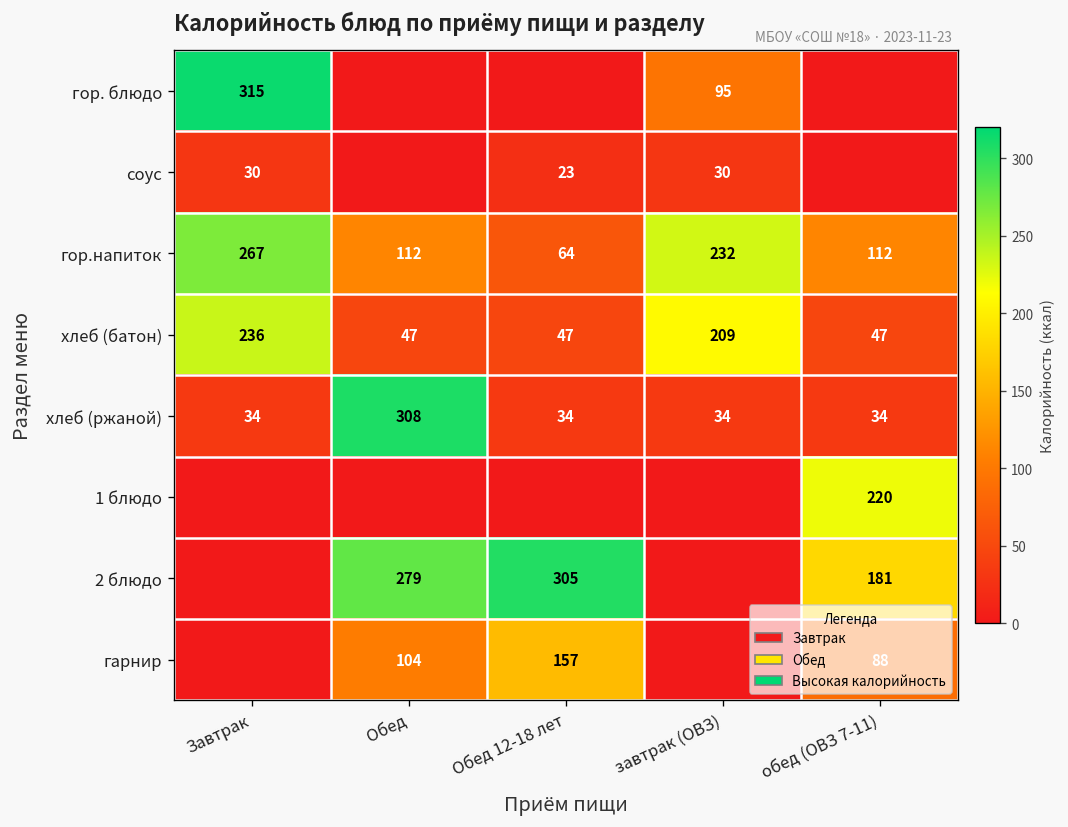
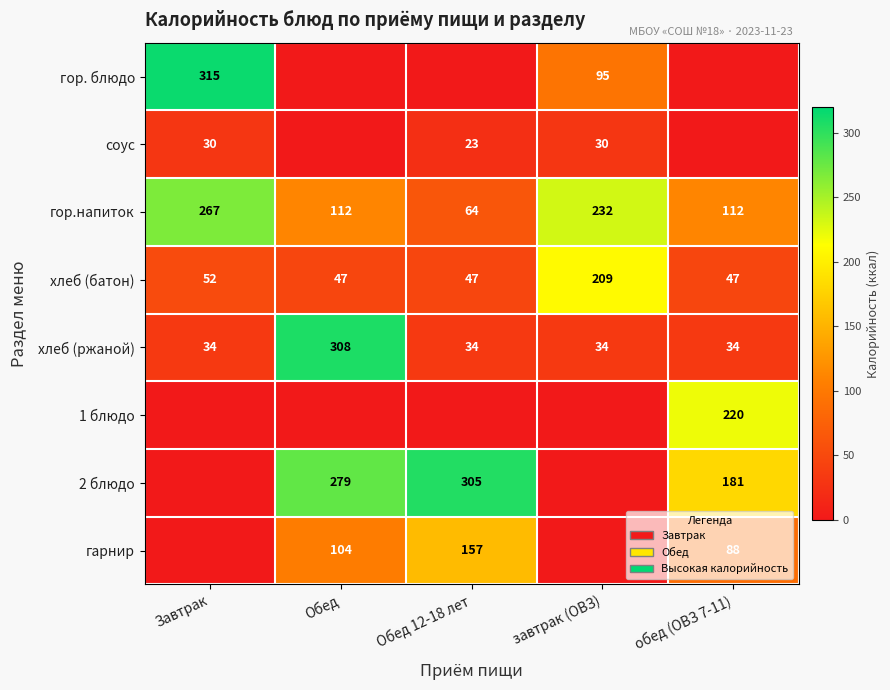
  {
    "гор. блюдо": {
      "Завтрак": 315,
      "завтрак (ОВЗ)": 95
    },
    "соус": {
      "Завтрак": 30,
      "Обед 12-18 лет": 23,
      "завтрак (ОВЗ)": 30
    },
    "гор.напиток": {
      "Завтрак": 267,
      "Обед": 112,
      "Обед 12-18 лет": 64,
      "завтрак (ОВЗ)": 232,
      "обед (ОВЗ 7-11)": 112
    },
    "хлеб (батон)": {
-     "Завтрак": 236,
+     "Завтрак": 52,
      "Обед": 47,
      "Обед 12-18 лет": 47,
      "завтрак (ОВЗ)": 209,
      "обед (ОВЗ 7-11)": 47
    },
    "хлеб (ржаной)": {
      "Завтрак": 34,
      "Обед": 308,
      "Обед 12-18 лет": 34,
      "завтрак (ОВЗ)": 34,
      "обед (ОВЗ 7-11)": 34
    },
    "1 блюдо": {
      "обед (ОВЗ 7-11)": 220
    },
    "2 блюдо": {
      "Обед": 279,
      "Обед 12-18 лет": 305,
      "обед (ОВЗ 7-11)": 181
    },
    "гарнир": {
      "Обед": 104,
      "Обед 12-18 лет": 157
    }
  }
